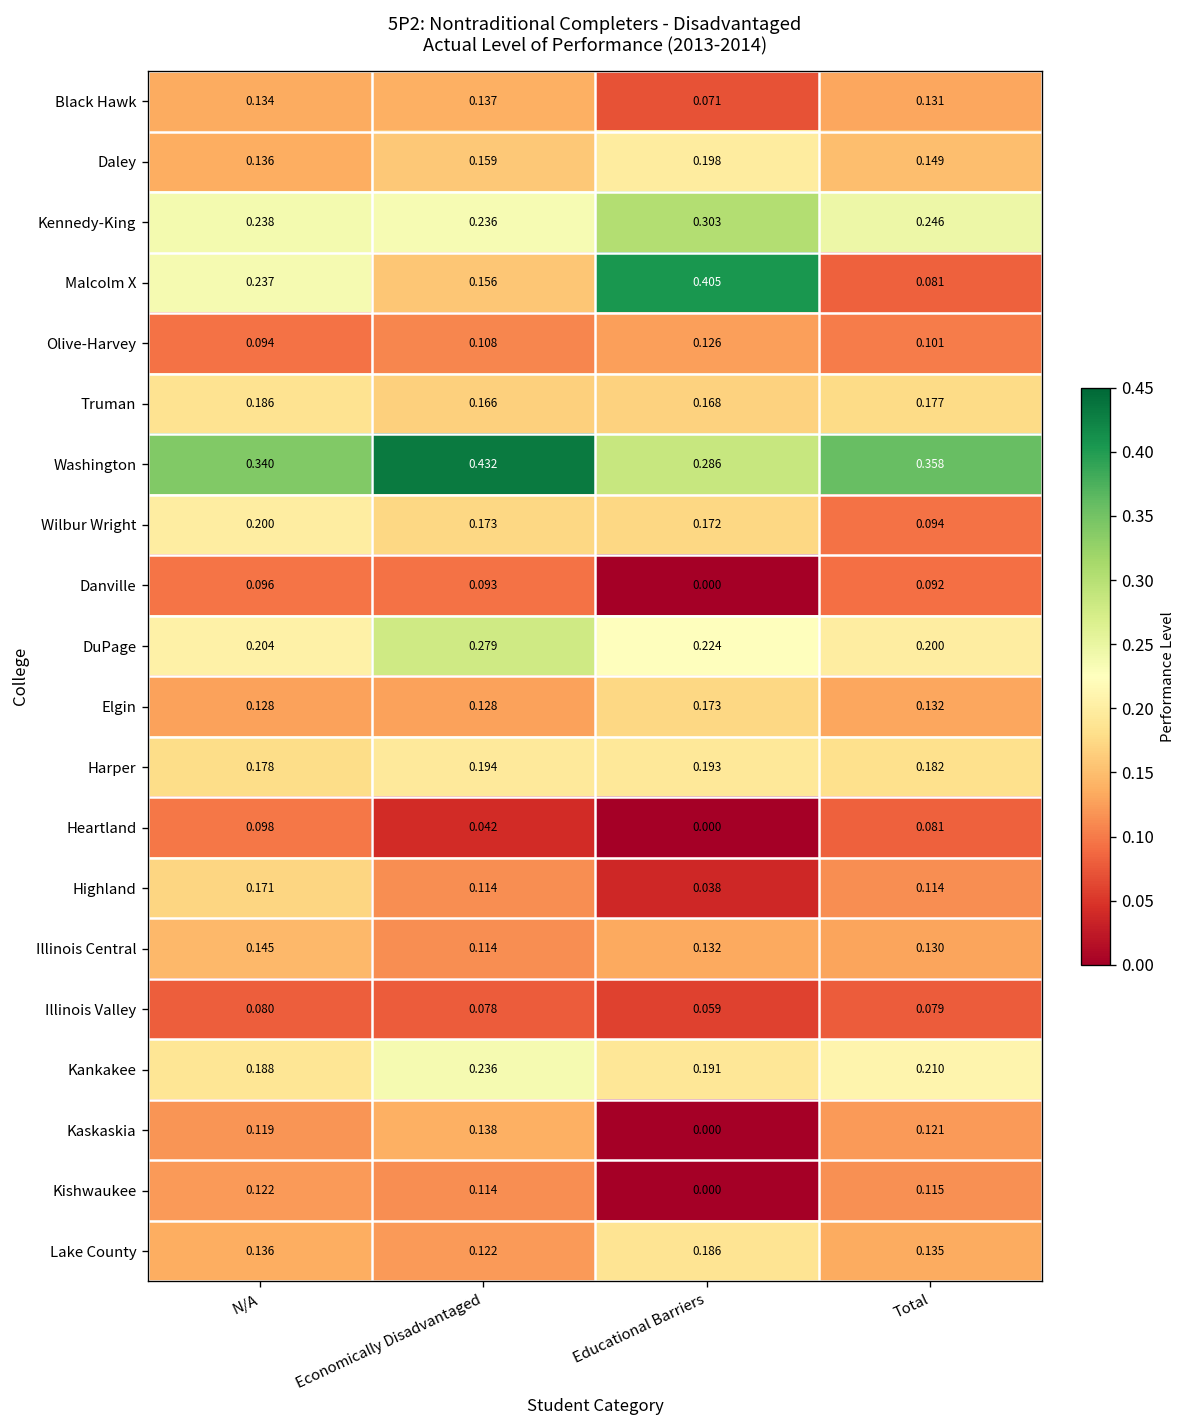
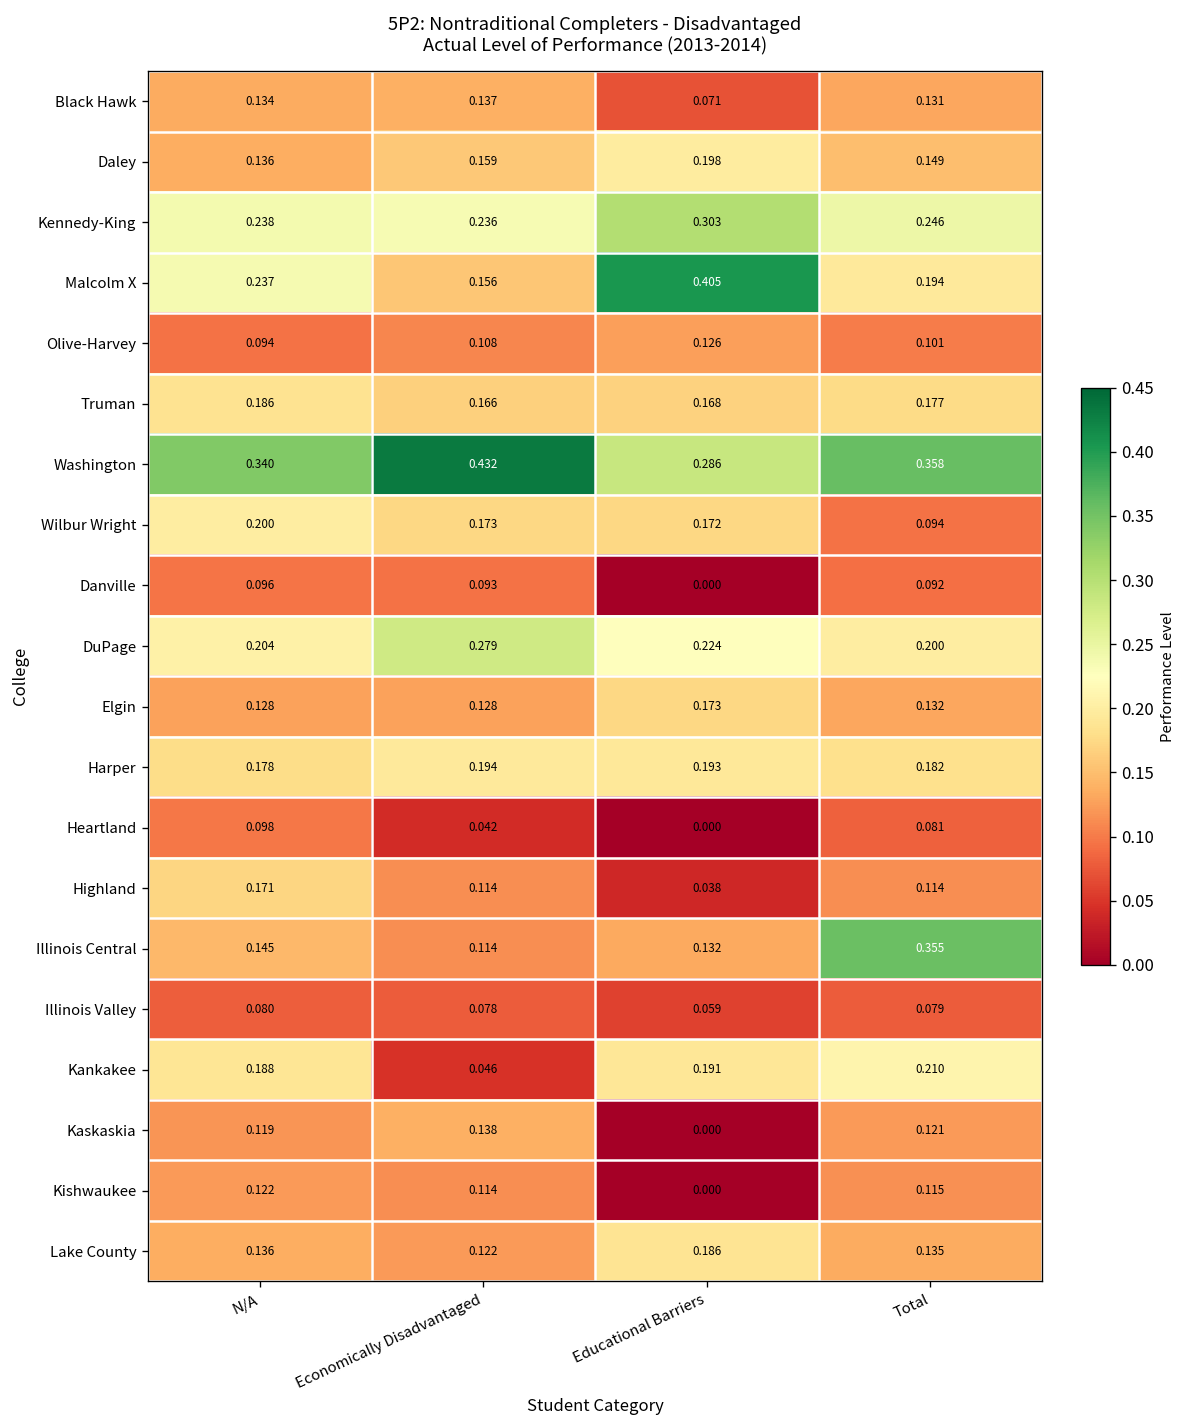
  {
    "Black Hawk": {
      "N/A": 0.134,
      "Economically Disadvantaged": 0.137,
      "Educational Barriers": 0.071,
      "Total": 0.131
    },
    "Daley": {
      "N/A": 0.136,
      "Economically Disadvantaged": 0.159,
      "Educational Barriers": 0.198,
      "Total": 0.149
    },
    "Kennedy-King": {
      "N/A": 0.238,
      "Economically Disadvantaged": 0.236,
      "Educational Barriers": 0.303,
      "Total": 0.246
    },
    "Malcolm X": {
      "N/A": 0.237,
      "Economically Disadvantaged": 0.156,
      "Educational Barriers": 0.405,
-     "Total": 0.081
+     "Total": 0.194
    },
    "Olive-Harvey": {
      "N/A": 0.094,
      "Economically Disadvantaged": 0.108,
      "Educational Barriers": 0.126,
      "Total": 0.101
    },
    "Truman": {
      "N/A": 0.186,
      "Economically Disadvantaged": 0.166,
      "Educational Barriers": 0.168,
      "Total": 0.177
    },
    "Washington": {
      "N/A": 0.340,
      "Economically Disadvantaged": 0.432,
      "Educational Barriers": 0.286,
      "Total": 0.358
    },
    "Wilbur Wright": {
      "N/A": 0.200,
      "Economically Disadvantaged": 0.173,
      "Educational Barriers": 0.172,
      "Total": 0.094
    },
    "Danville": {
      "N/A": 0.096,
      "Economically Disadvantaged": 0.093,
      "Educational Barriers": 0.000,
      "Total": 0.092
    },
    "DuPage": {
      "N/A": 0.204,
      "Economically Disadvantaged": 0.279,
      "Educational Barriers": 0.224,
      "Total": 0.200
    },
    "Elgin": {
      "N/A": 0.128,
      "Economically Disadvantaged": 0.128,
      "Educational Barriers": 0.173,
      "Total": 0.132
    },
    "Harper": {
      "N/A": 0.178,
      "Economically Disadvantaged": 0.194,
      "Educational Barriers": 0.193,
      "Total": 0.182
    },
    "Heartland": {
      "N/A": 0.098,
      "Economically Disadvantaged": 0.042,
      "Educational Barriers": 0.000,
      "Total": 0.081
    },
    "Highland": {
      "N/A": 0.171,
      "Economically Disadvantaged": 0.114,
      "Educational Barriers": 0.038,
      "Total": 0.114
    },
    "Illinois Central": {
      "N/A": 0.145,
      "Economically Disadvantaged": 0.114,
      "Educational Barriers": 0.132,
-     "Total": 0.130
+     "Total": 0.355
    },
    "Illinois Valley": {
      "N/A": 0.080,
      "Economically Disadvantaged": 0.078,
      "Educational Barriers": 0.059,
      "Total": 0.079
    },
    "Kankakee": {
      "N/A": 0.188,
-     "Economically Disadvantaged": 0.236,
+     "Economically Disadvantaged": 0.046,
      "Educational Barriers": 0.191,
      "Total": 0.210
    },
    "Kaskaskia": {
      "N/A": 0.119,
      "Economically Disadvantaged": 0.138,
      "Educational Barriers": 0.000,
      "Total": 0.121
    },
    "Kishwaukee": {
      "N/A": 0.122,
      "Economically Disadvantaged": 0.114,
      "Educational Barriers": 0.000,
      "Total": 0.115
    },
    "Lake County": {
      "N/A": 0.136,
      "Economically Disadvantaged": 0.122,
      "Educational Barriers": 0.186,
      "Total": 0.135
    }
  }
